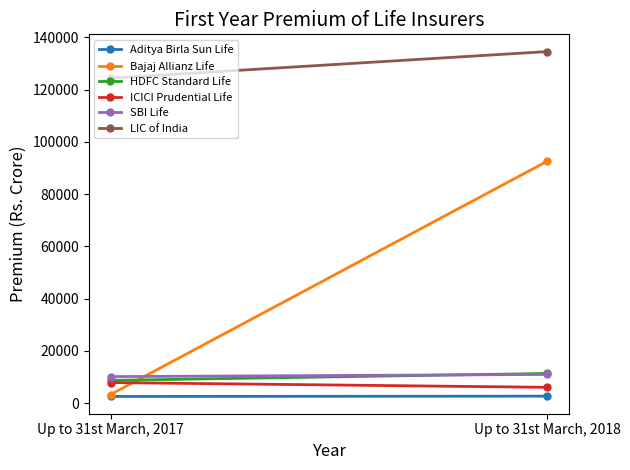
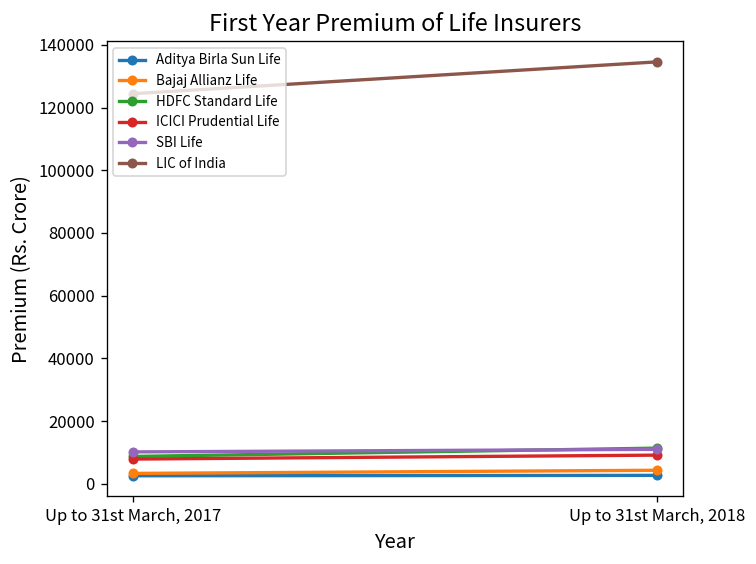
  {
    "Aditya Birla Sun Life": {
      "Up to 31st March, 2018": 3000
    },
    "Bajaj Allianz Life": {
-     "Up to 31st March, 2018": 93000
+     "Up to 31st March, 2018": 4000
    },
    "ICICI Prudential Life": {
-     "Up to 31st March, 2018": 6000
+     "Up to 31st March, 2018": 9000
    },
    "SBI Life": {
      "Up to 31st March, 2017": 10000
    },
    "LIC of India": {
      "Up to 31st March, 2018": 135000
    }
  }
